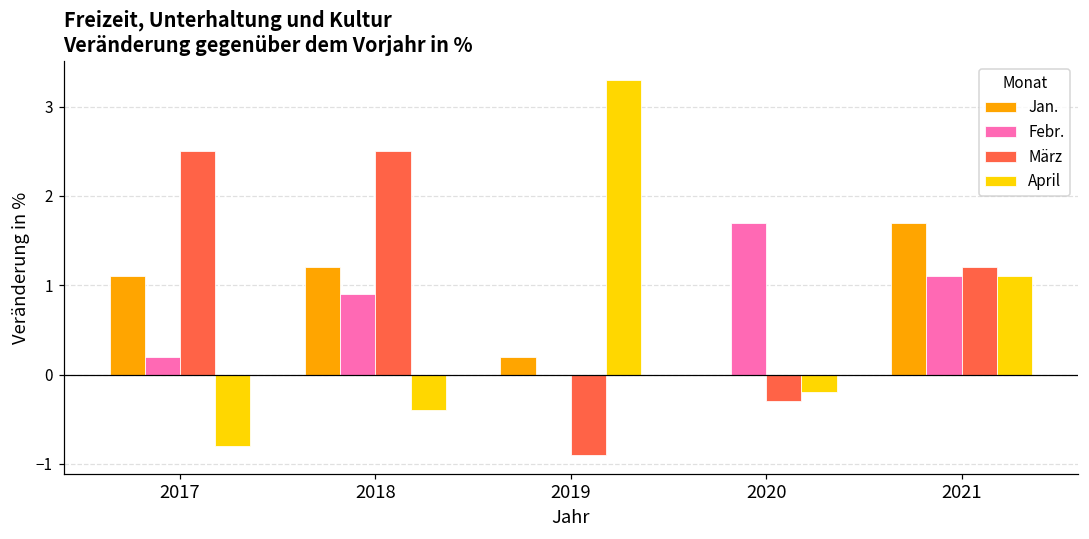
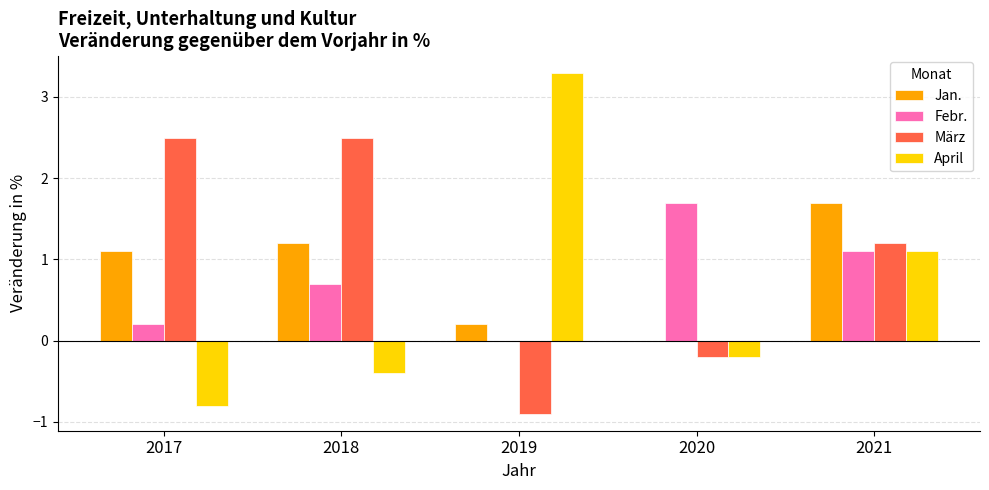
  {
    "Febr.": {
      "2017": 0.2,
-     "2018": 0.9,
+     "2018": 0.7,
      "2019": 0.0,
      "2020": 1.7,
      "2021": 1.1
    },
    "März": {
      "2017": 2.5,
      "2018": 2.5,
      "2019": -0.9,
-     "2020": -0.3,
+     "2020": -0.2,
      "2021": 1.2
    }
  }
